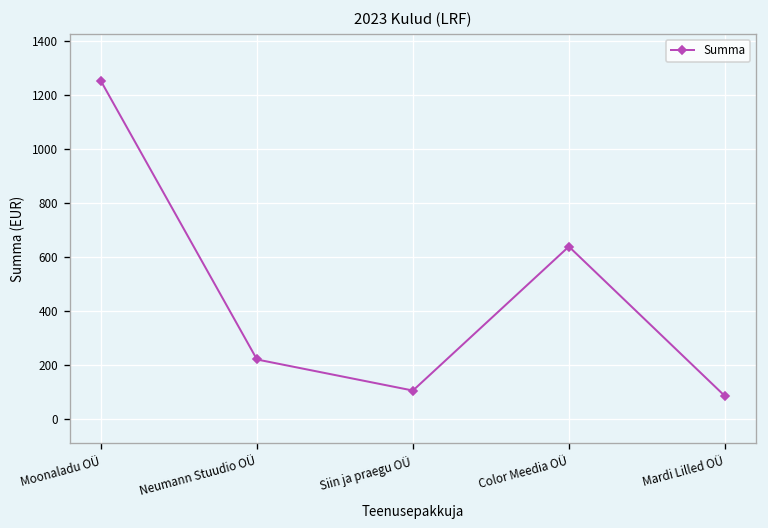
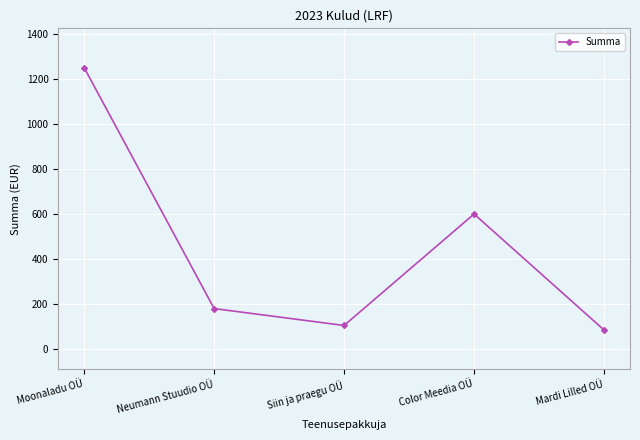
  {
    "Moonaladu OÜ": 1250,
-   "Neumann Stuudio OÜ": 220,
+   "Neumann Stuudio OÜ": 180,
    "Siin ja praegu OÜ": 110,
-   "Color Meedia OÜ": 640,
+   "Color Meedia OÜ": 600,
    "Mardi Lilled OÜ": 90
  }
